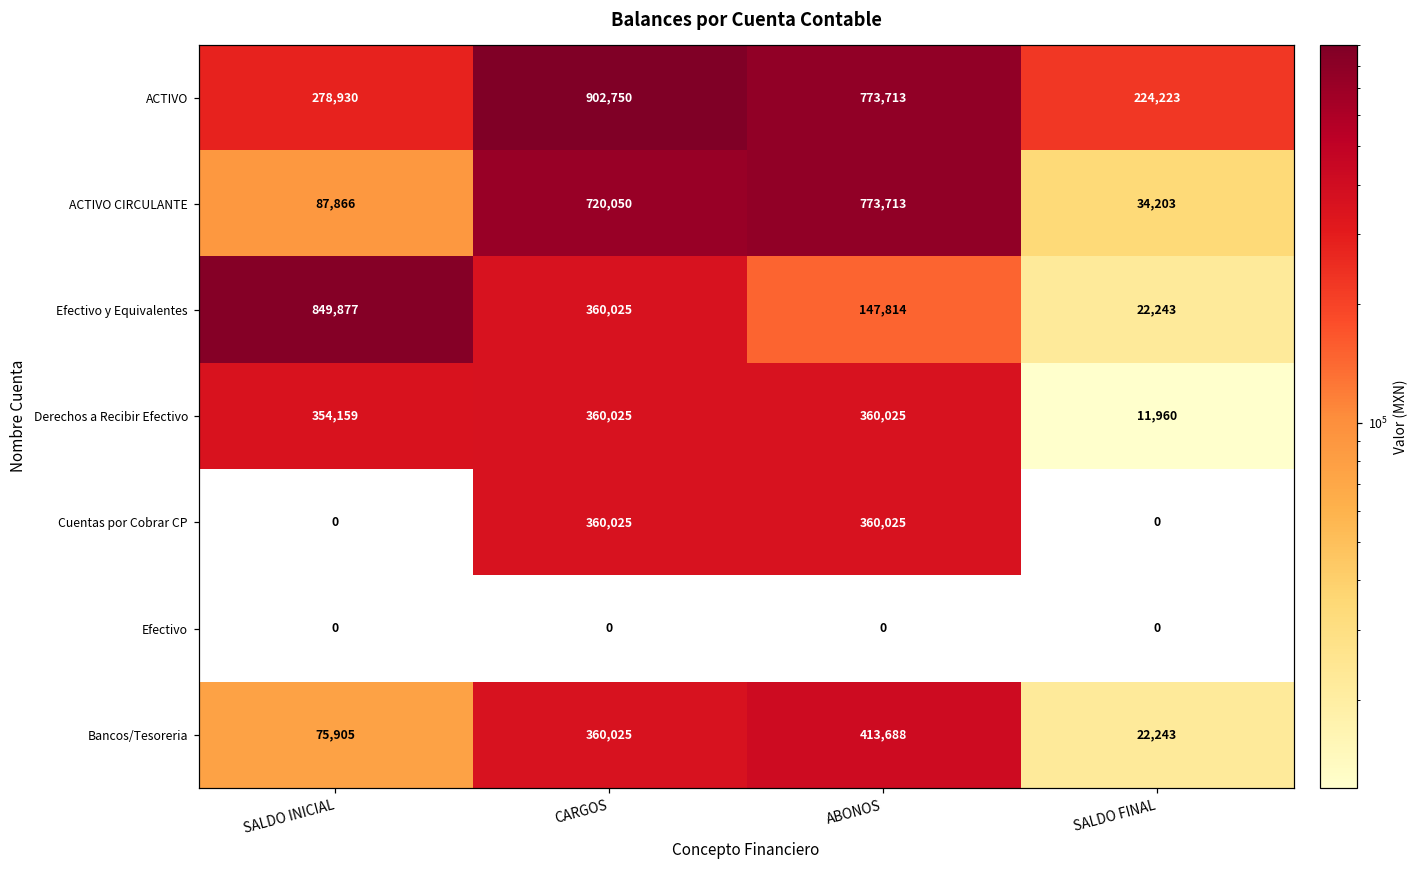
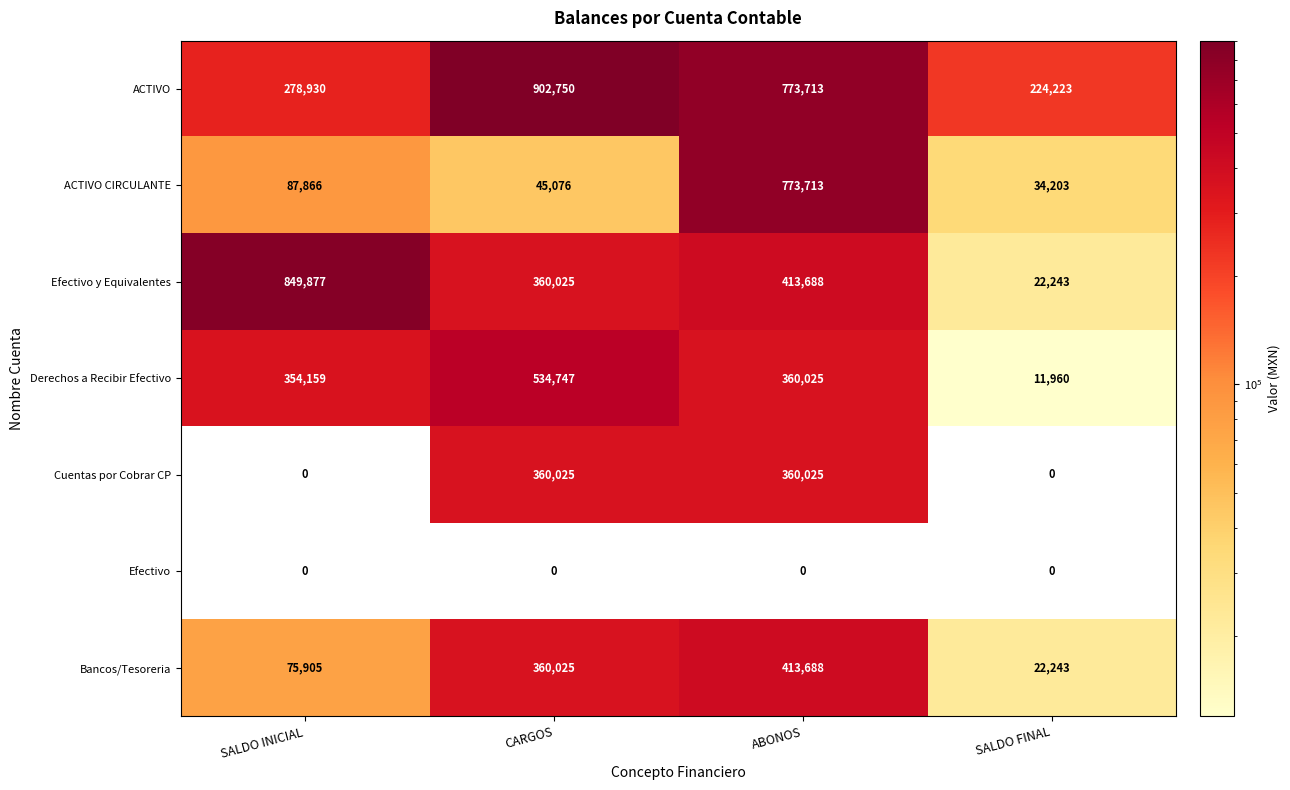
  {
    "ACTIVO": {
      "SALDO INICIAL": "278,930",
      "CARGOS": "902,750",
      "ABONOS": "773,713",
      "SALDO FINAL": "224,223"
    },
    "ACTIVO CIRCULANTE": {
      "SALDO INICIAL": "87,866",
-     "CARGOS": "720,050",
+     "CARGOS": "45,076",
      "ABONOS": "773,713",
      "SALDO FINAL": "34,203"
    },
    "Efectivo y Equivalentes": {
      "SALDO INICIAL": "849,877",
      "CARGOS": "360,025",
-     "ABONOS": "147,814",
+     "ABONOS": "413,688",
      "SALDO FINAL": "22,243"
    },
    "Derechos a Recibir Efectivo": {
      "SALDO INICIAL": "354,159",
-     "CARGOS": "360,025",
+     "CARGOS": "534,747",
      "ABONOS": "360,025",
      "SALDO FINAL": "11,960"
    },
    "Cuentas por Cobrar CP": {
      "SALDO INICIAL": "0",
      "CARGOS": "360,025",
      "ABONOS": "360,025",
      "SALDO FINAL": "0"
    },
    "Efectivo": {
      "SALDO INICIAL": "0",
      "CARGOS": "0",
      "ABONOS": "0",
      "SALDO FINAL": "0"
    },
    "Bancos/Tesoreria": {
      "SALDO INICIAL": "75,905",
      "CARGOS": "360,025",
      "ABONOS": "413,688",
      "SALDO FINAL": "22,243"
    }
  }
